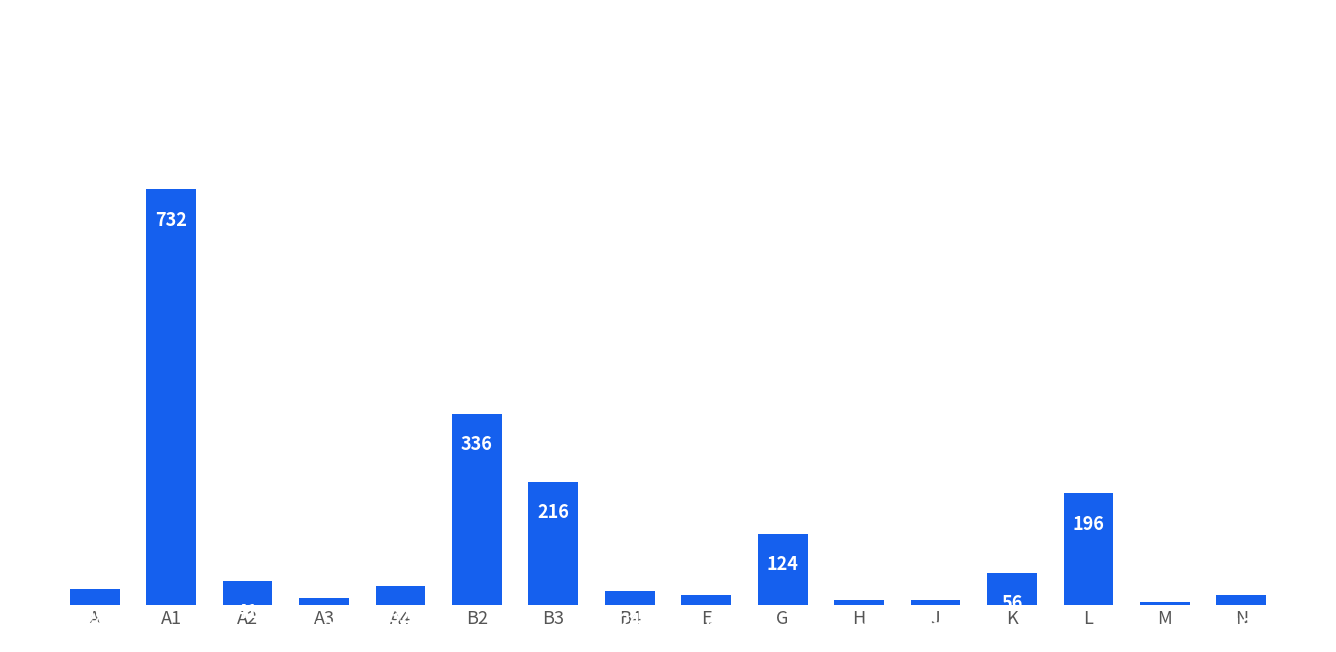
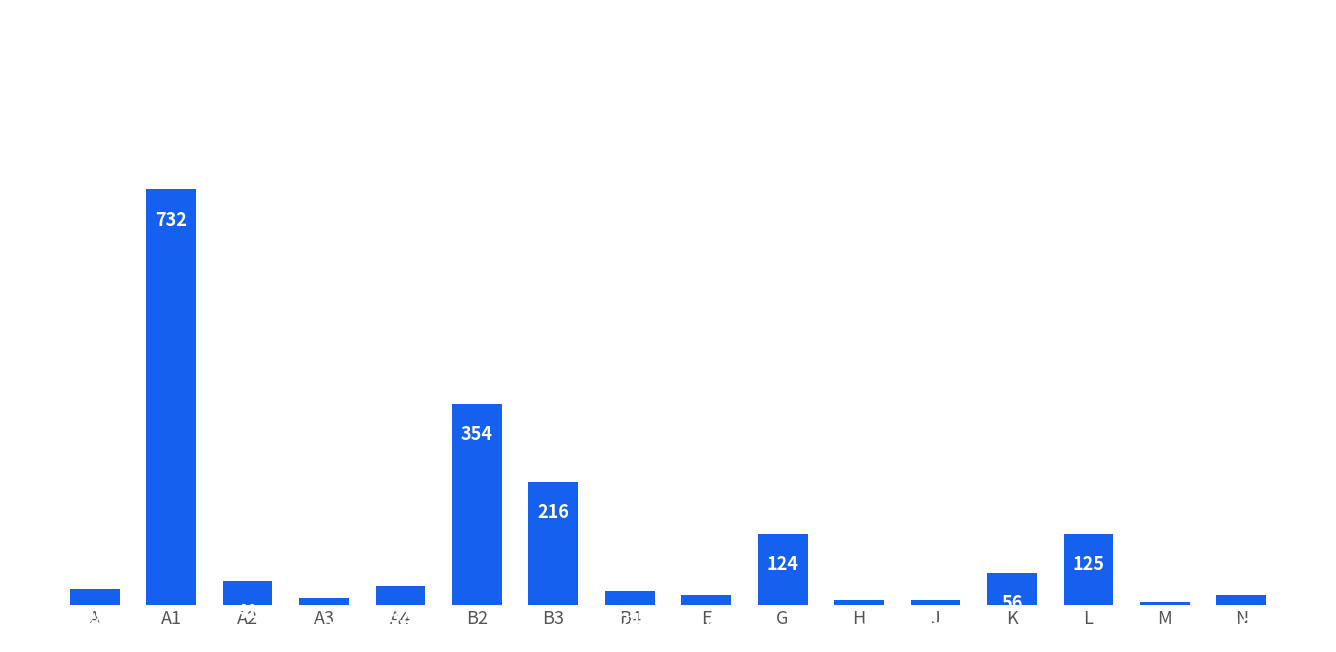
  {
    "A1": 732,
-   "B2": 336,
+   "B2": 354,
    "B3": 216,
    "G": 124,
-   "L": 196
+   "L": 125
  }
